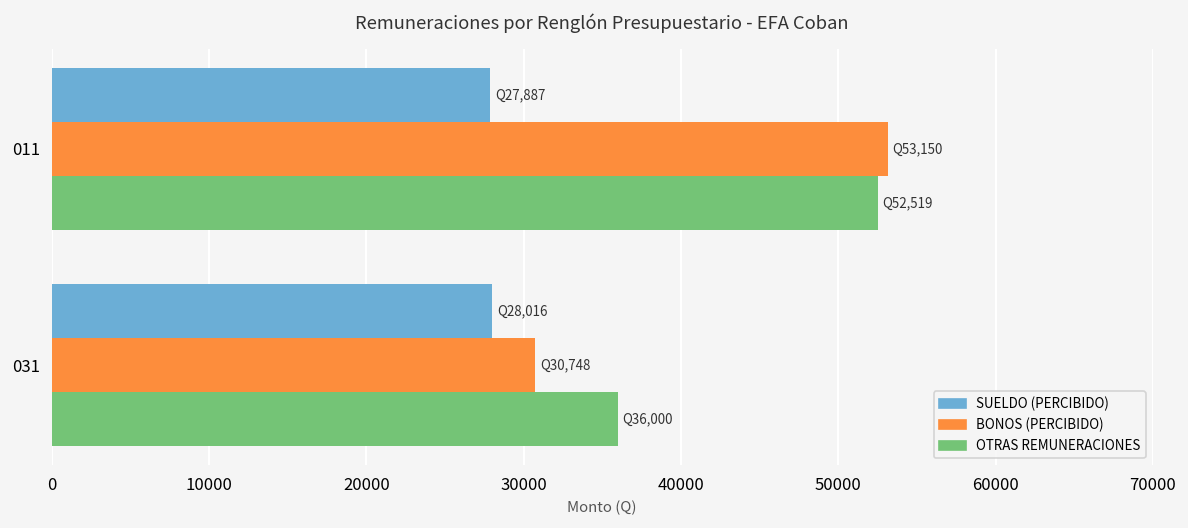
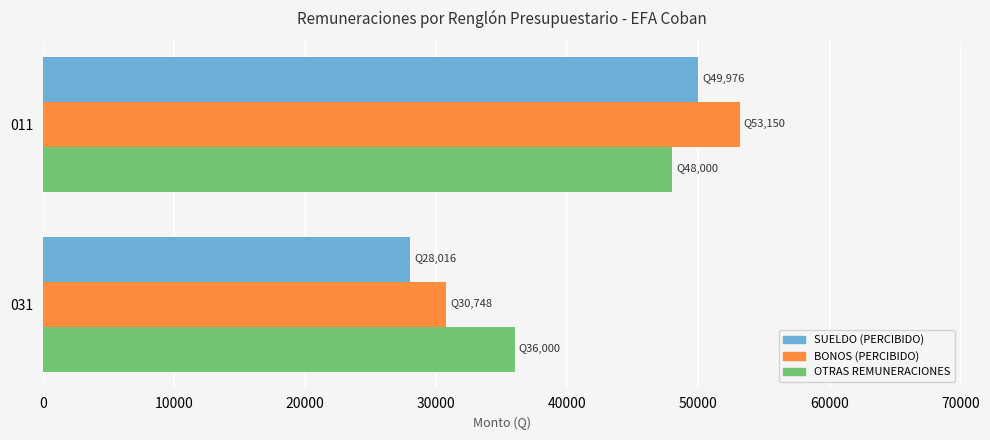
  {
    "SUELDO (PERCIBIDO)": {
-     "011": "27,887"
+     "011": "49,976"
    },
    "BONOS (PERCIBIDO)": {
      "011": "53200",
      "031": "30700"
    },
    "OTRAS REMUNERACIONES": {
-     "011": "52,519"
+     "011": "48,000"
    }
  }
